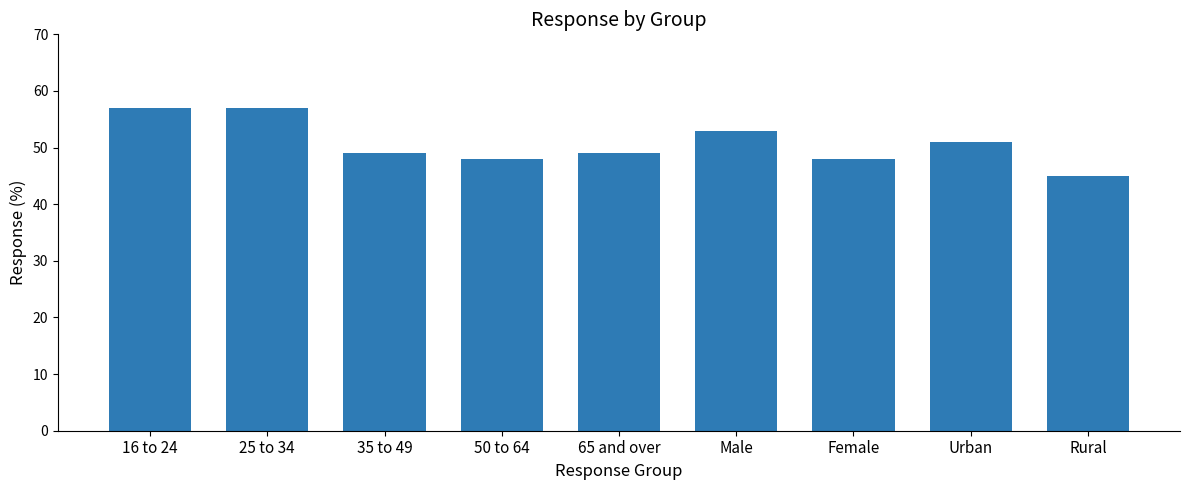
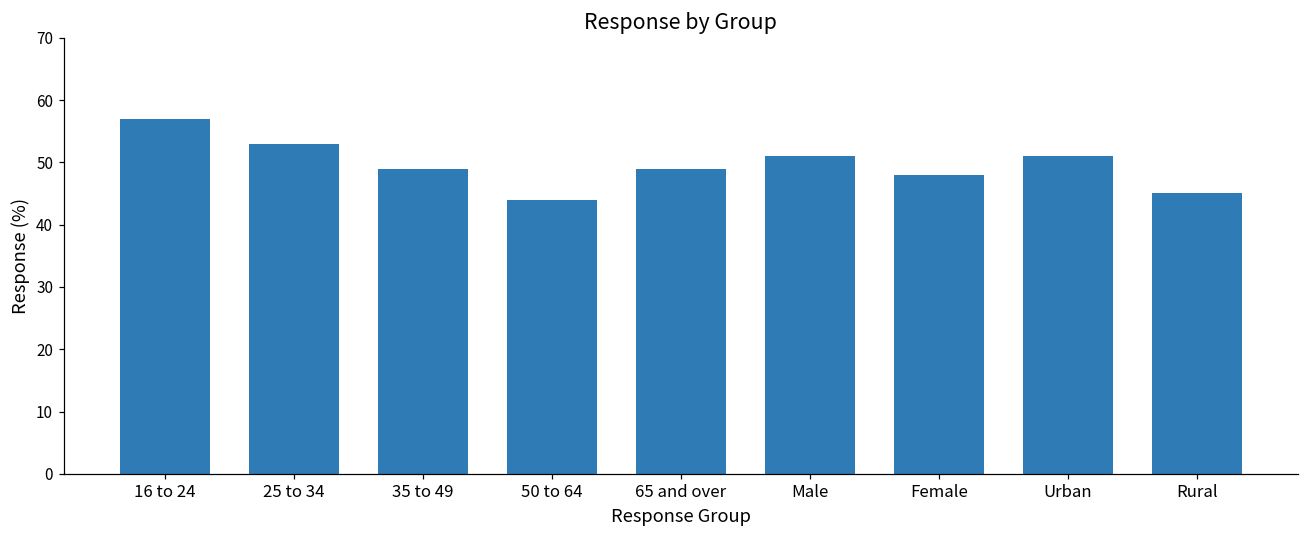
  {
    "16 to 24": 57,
-   "25 to 34": 57,
+   "25 to 34": 53,
    "35 to 49": 49,
-   "50 to 64": 48,
+   "50 to 64": 44,
    "65 and over": 49,
-   "Male": 53,
+   "Male": 51,
    "Female": 48,
    "Urban": 51,
    "Rural": 45
  }
